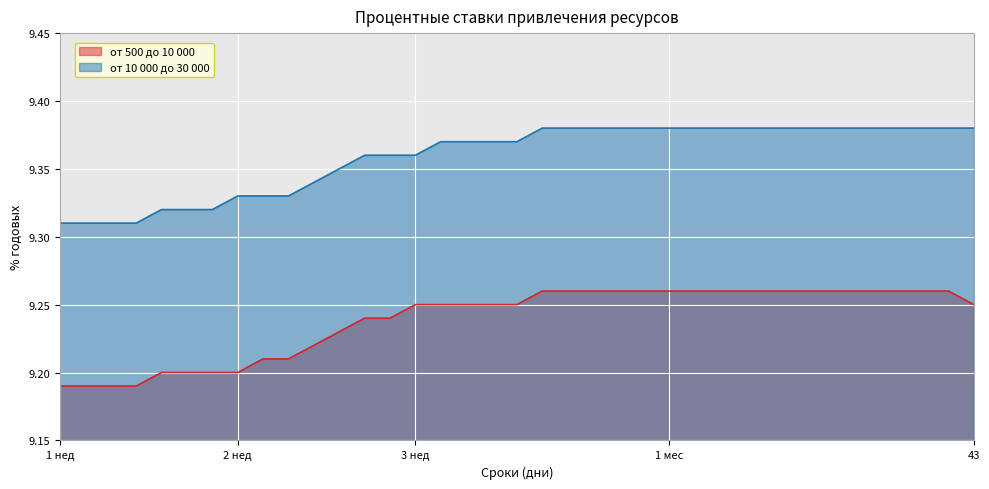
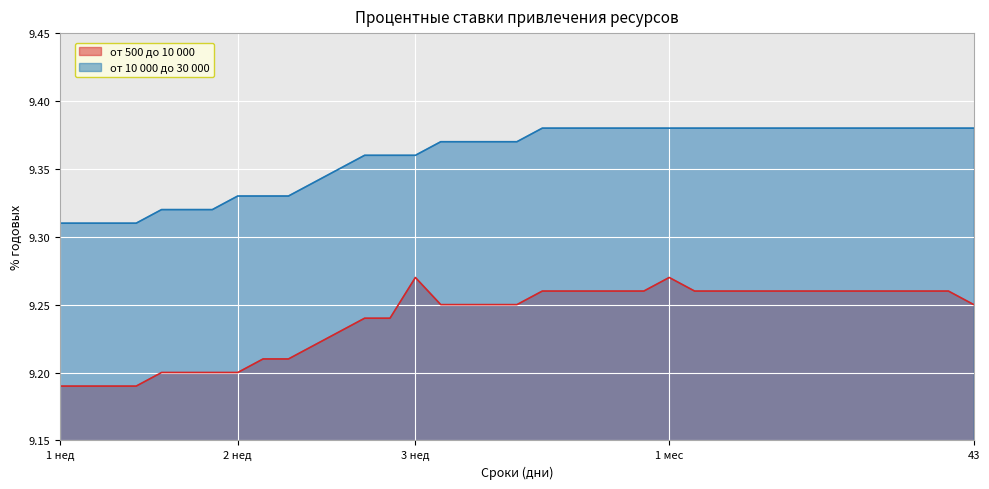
  {
    "от 500 до 10 000": {
      "1 нед": 9.19,
      "2 нед": 9.20,
-     "3 нед": 9.25,
-     "1 мес": 9.26,
+     "3 нед": 9.27,
+     "1 мес": 9.27,
      "43": 9.25
    },
    "от 10 000 до 30 000": {
      "1 нед": 9.31,
      "2 нед": 9.33,
      "3 нед": 9.36,
      "1 мес": 9.38,
      "43": 9.38
    }
  }
